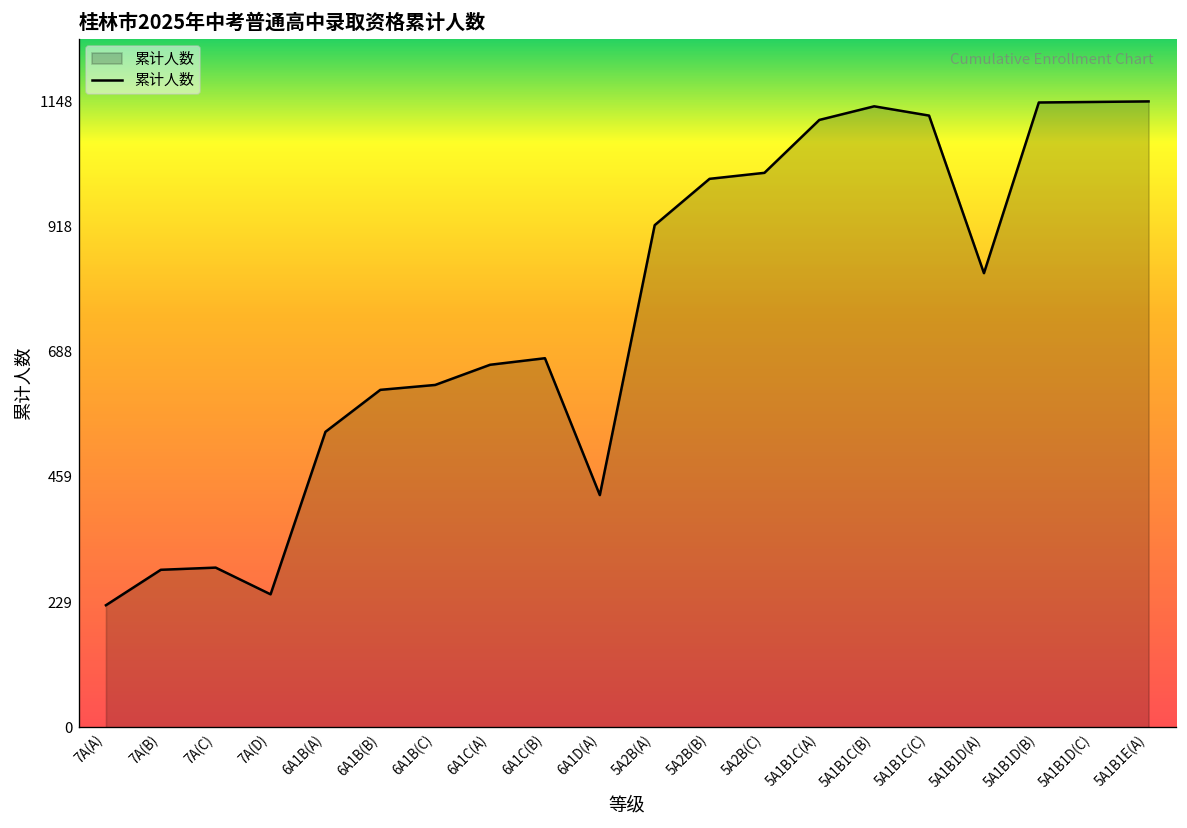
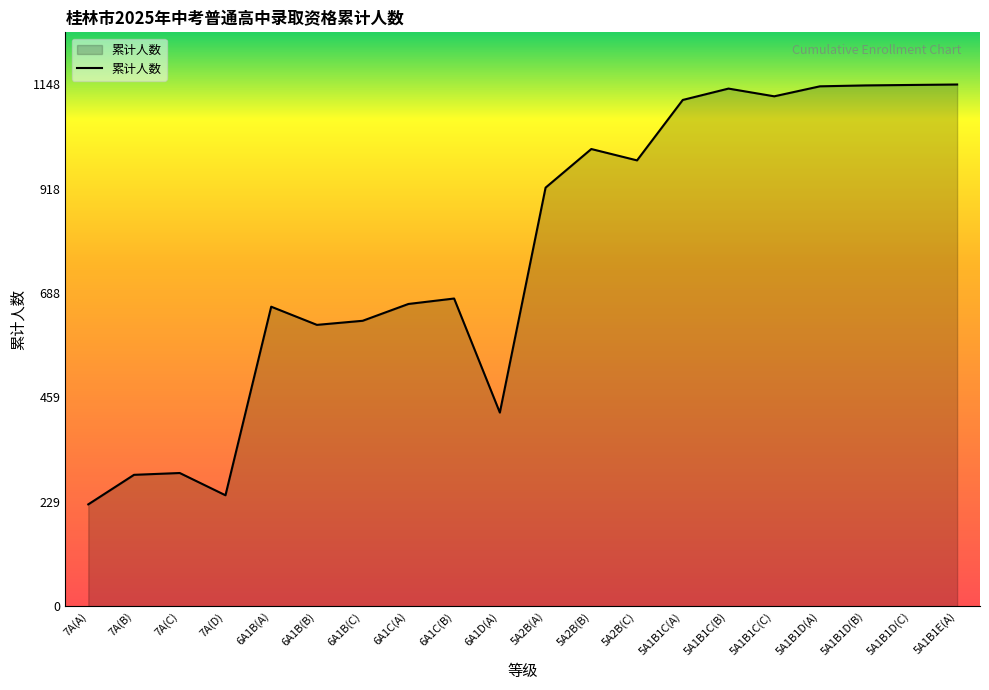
  {
    "7A(A)": 220,
    "7A(B)": 290,
    "7A(C)": 290,
    "7A(D)": 240,
-   "6A1B(A)": 540,
+   "6A1B(A)": 660,
    "6A1B(B)": 620,
    "6A1B(C)": 630,
    "6A1C(A)": 670,
    "6A1C(B)": 680,
    "6A1D(A)": 430,
    "5A2B(A)": 920,
    "5A2B(B)": 1010,
-   "5A2B(C)": 1020,
+   "5A2B(C)": 980,
    "5A1B1C(A)": 1110,
    "5A1B1C(B)": 1140,
    "5A1B1C(C)": 1120,
-   "5A1B1D(A)": 830,
+   "5A1B1D(A)": 1140,
    "5A1B1D(B)": 1150,
    "5A1B1D(C)": 1150,
    "5A1B1E(A)": 1150
  }
